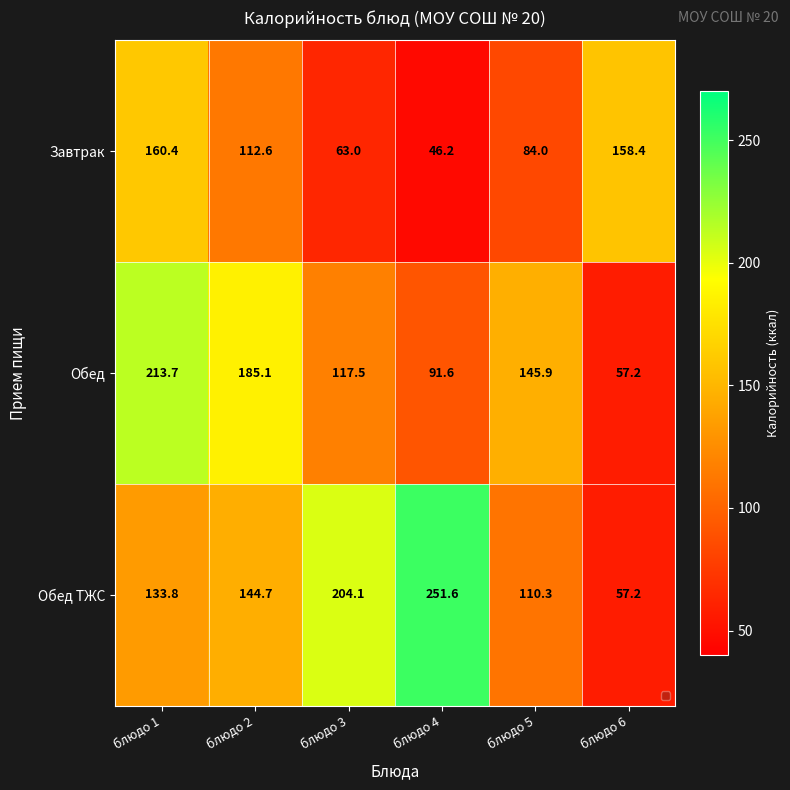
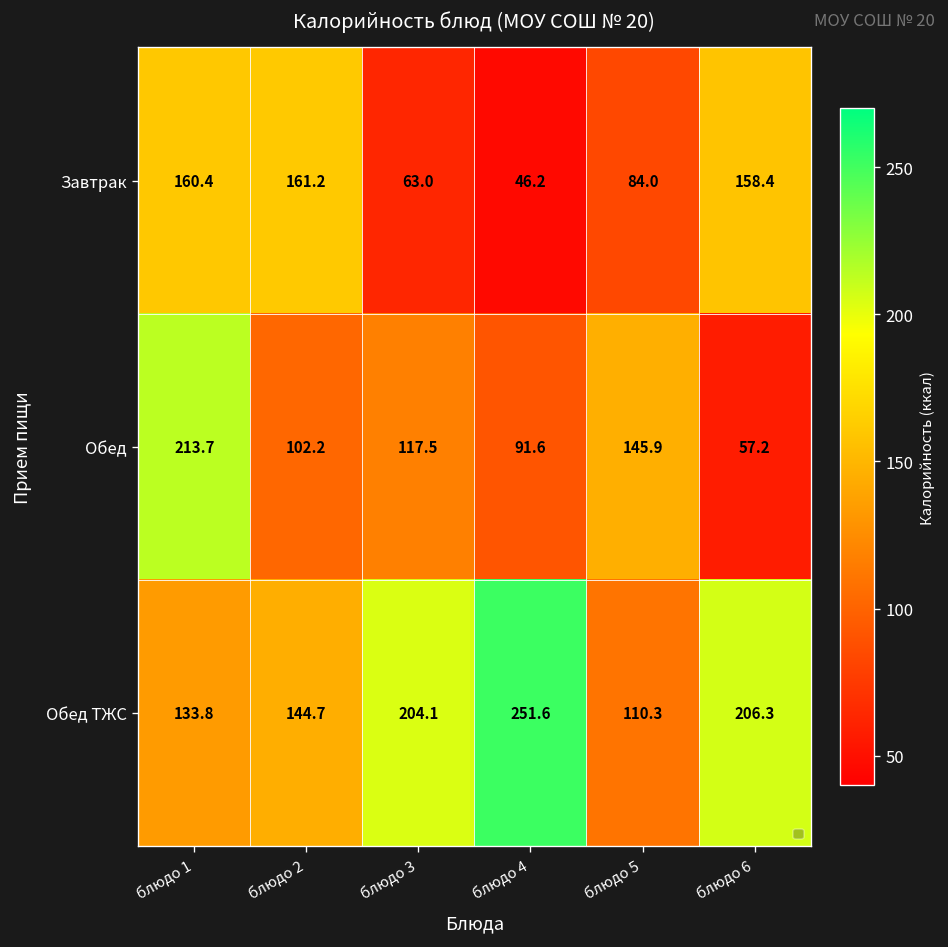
  {
    "Завтрак": {
      "блюдо 1": 160.4,
-     "блюдо 2": 112.6,
+     "блюдо 2": 161.2,
      "блюдо 3": 63.0,
      "блюдо 4": 46.2,
      "блюдо 5": 84.0,
      "блюдо 6": 158.4
    },
    "Обед": {
      "блюдо 1": 213.7,
-     "блюдо 2": 185.1,
+     "блюдо 2": 102.2,
      "блюдо 3": 117.5,
      "блюдо 4": 91.6,
      "блюдо 5": 145.9,
      "блюдо 6": 57.2
    },
    "Обед ТЖС": {
      "блюдо 1": 133.8,
      "блюдо 2": 144.7,
      "блюдо 3": 204.1,
      "блюдо 4": 251.6,
      "блюдо 5": 110.3,
-     "блюдо 6": 57.2
+     "блюдо 6": 206.3
    }
  }
